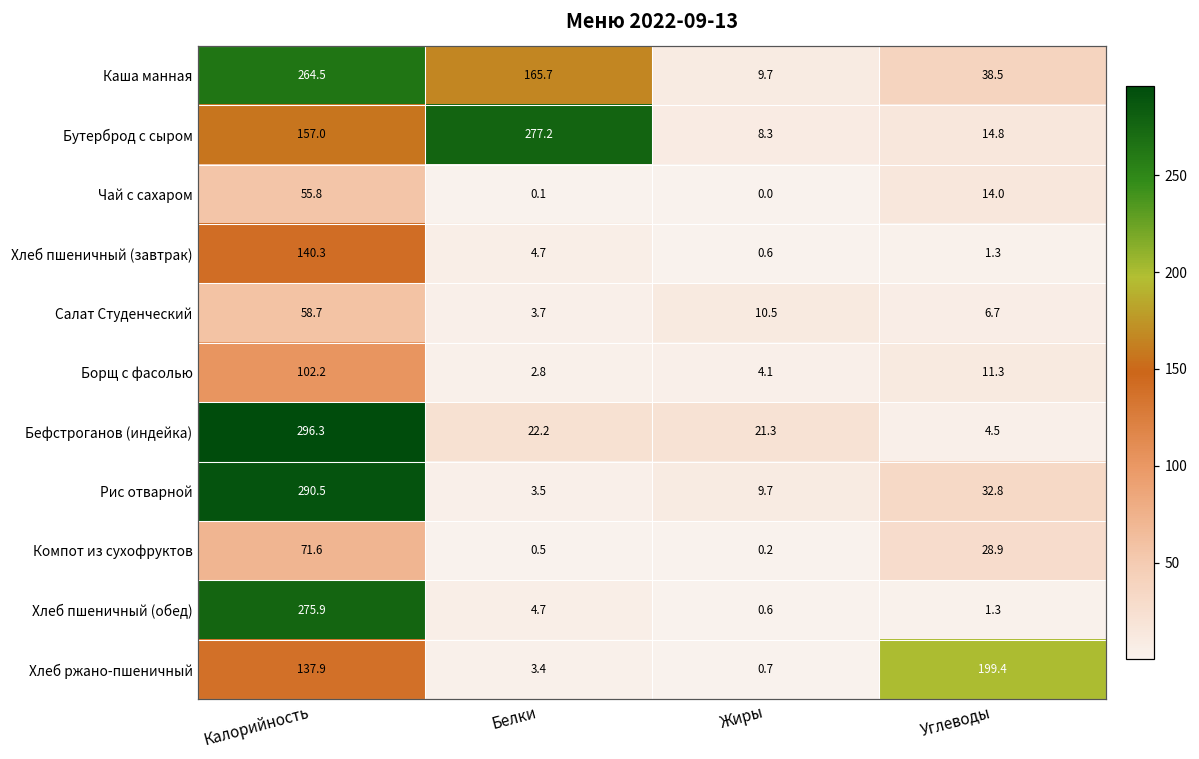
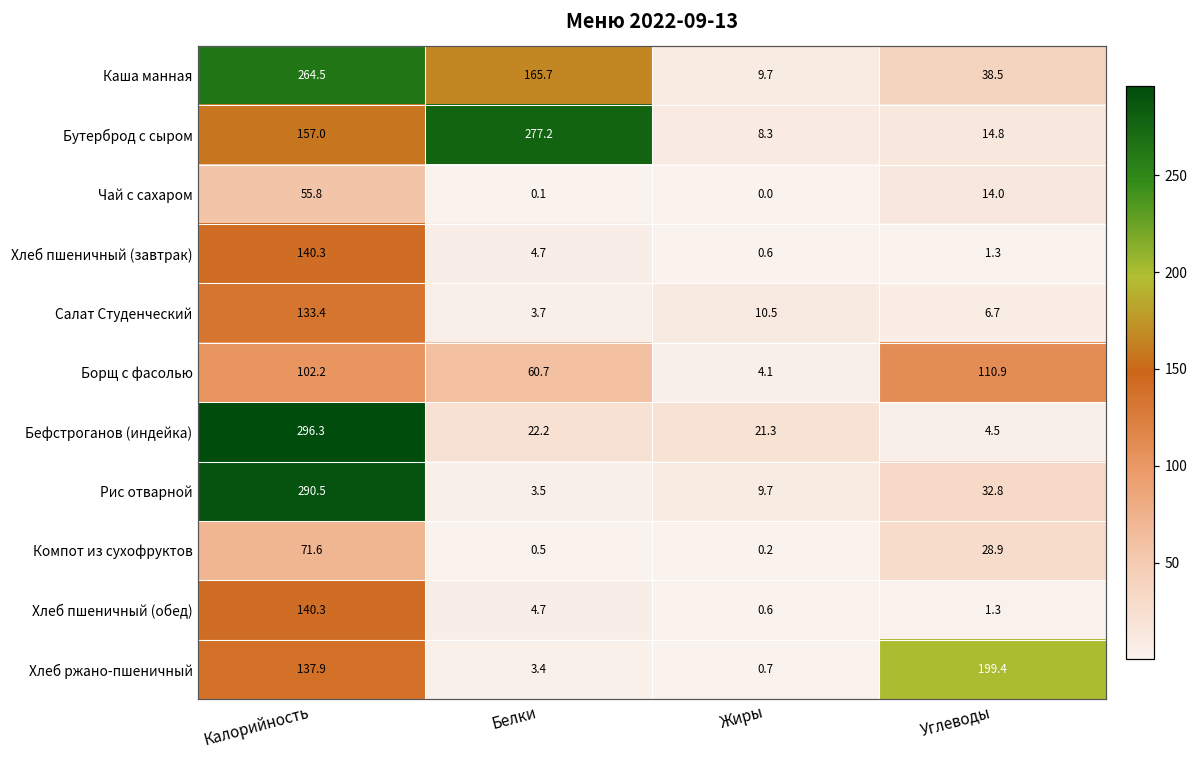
  {
    "Каша манная": {
      "Калорийность": 264.5,
      "Белки": 165.7,
      "Жиры": 9.7,
      "Углеводы": 38.5
    },
    "Бутерброд с сыром": {
      "Калорийность": 157.0,
      "Белки": 277.2,
      "Жиры": 8.3,
      "Углеводы": 14.8
    },
    "Чай с сахаром": {
      "Калорийность": 55.8,
      "Белки": 0.1,
      "Жиры": 0.0,
      "Углеводы": 14.0
    },
    "Хлеб пшеничный (завтрак)": {
      "Калорийность": 140.3,
      "Белки": 4.7,
      "Жиры": 0.6,
      "Углеводы": 1.3
    },
    "Салат Студенческий": {
-     "Калорийность": 58.7,
+     "Калорийность": 133.4,
      "Белки": 3.7,
      "Жиры": 10.5,
      "Углеводы": 6.7
    },
    "Борщ с фасолью": {
      "Калорийность": 102.2,
-     "Белки": 2.8,
+     "Белки": 60.7,
      "Жиры": 4.1,
-     "Углеводы": 11.3
+     "Углеводы": 110.9
    },
    "Бефстроганов (индейка)": {
      "Калорийность": 296.3,
      "Белки": 22.2,
      "Жиры": 21.3,
      "Углеводы": 4.5
    },
    "Рис отварной": {
      "Калорийность": 290.5,
      "Белки": 3.5,
      "Жиры": 9.7,
      "Углеводы": 32.8
    },
    "Компот из сухофруктов": {
      "Калорийность": 71.6,
      "Белки": 0.5,
      "Жиры": 0.2,
      "Углеводы": 28.9
    },
    "Хлеб пшеничный (обед)": {
-     "Калорийность": 275.9,
+     "Калорийность": 140.3,
      "Белки": 4.7,
      "Жиры": 0.6,
      "Углеводы": 1.3
    },
    "Хлеб ржано-пшеничный": {
      "Калорийность": 137.9,
      "Белки": 3.4,
      "Жиры": 0.7,
      "Углеводы": 199.4
    }
  }
